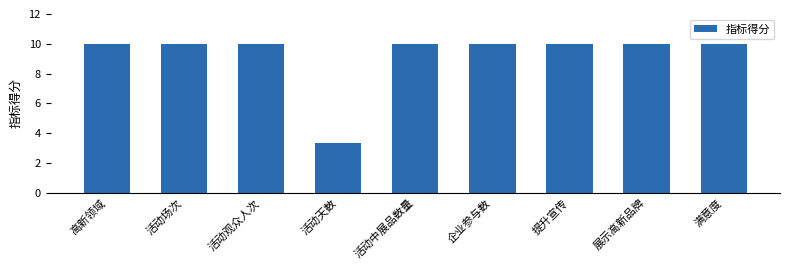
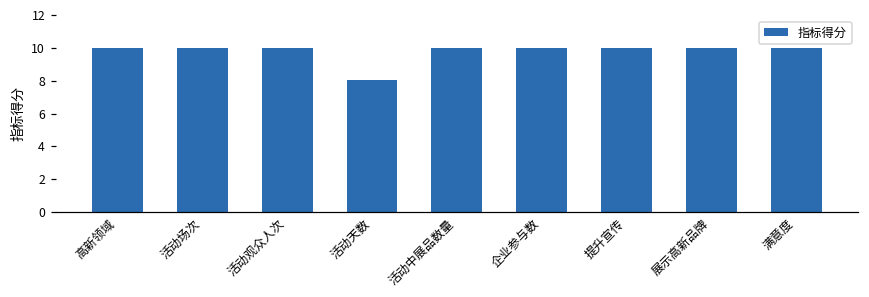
  {
    "高新领域": 10.0,
    "活动场次": 10.0,
    "活动观众人次": 10.0,
-   "活动天数": 3.3,
+   "活动天数": 8.1,
    "活动中展品数量": 10.0,
    "企业参与数": 10.0,
    "提升宣传": 10.0,
    "展示高新品牌": 10.0,
    "满意度": 10.0
  }
